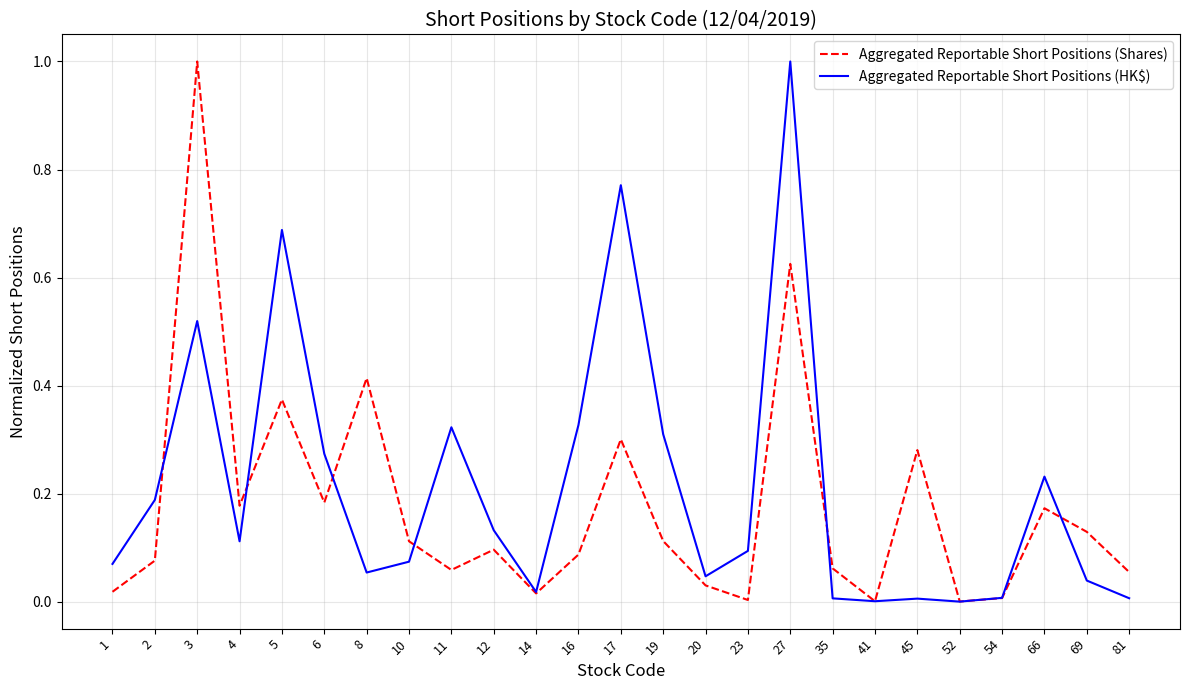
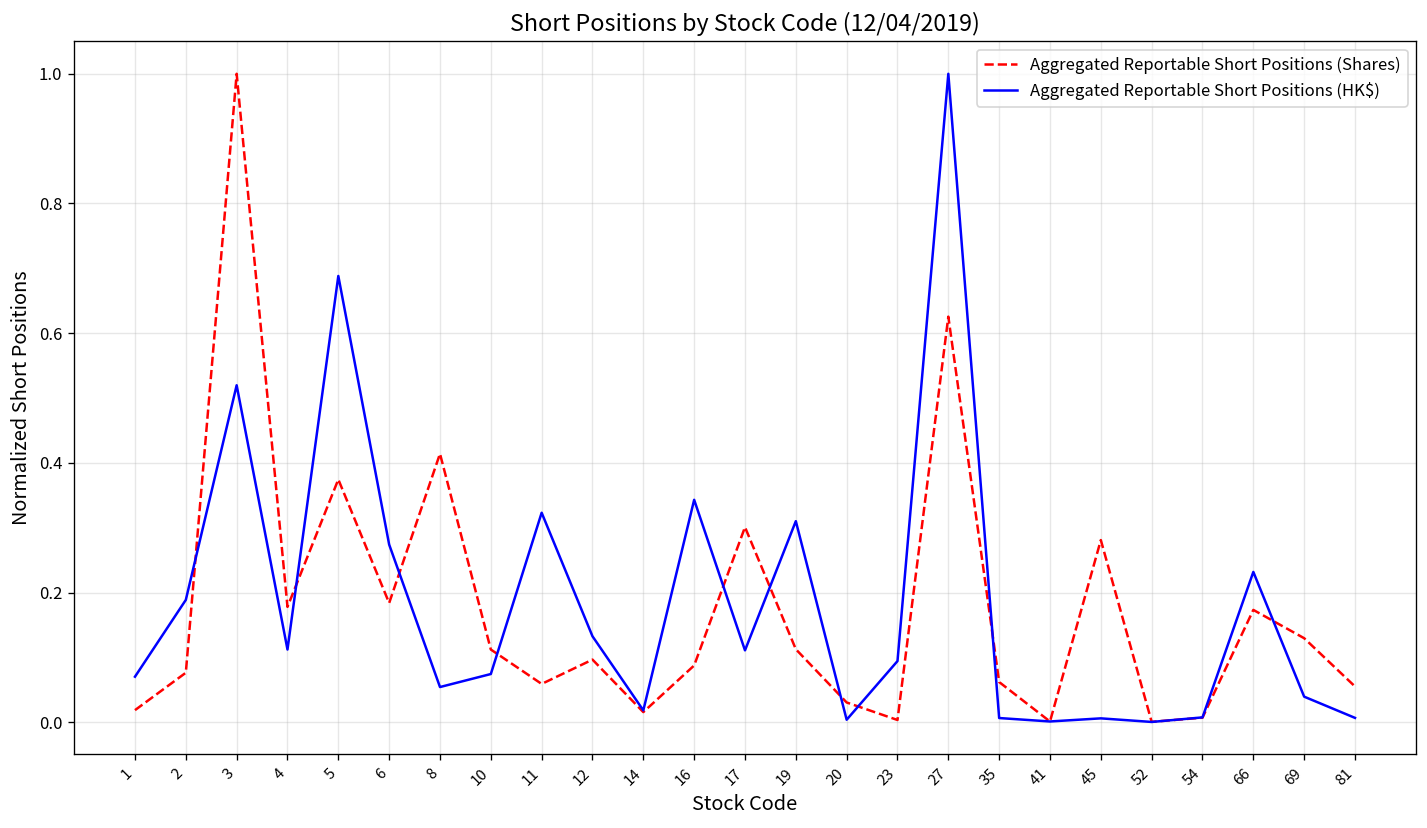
  {
    "Aggregated Reportable Short Positions (Shares)": {
      "1": 0.02,
      "2": 0.08,
      "3": 1.00,
      "4": 0.18,
      "5": 0.37,
      "6": 0.18,
      "8": 0.41,
      "10": 0.11,
      "11": 0.06,
      "12": 0.10,
      "16": 0.09,
      "17": 0.30,
      "19": 0.11,
      "20": 0.03,
      "23": 0.00,
      "27": 0.63,
      "35": 0.06,
      "45": 0.28,
      "66": 0.17,
      "69": 0.13,
      "81": 0.06
    },
    "Aggregated Reportable Short Positions (HK$)": {
      "1": 0.07,
      "2": 0.19,
      "3": 0.52,
      "4": 0.11,
      "5": 0.69,
      "6": 0.27,
      "8": 0.05,
      "10": 0.07,
      "11": 0.32,
      "12": 0.13,
-     "16": 0.33,
-     "17": 0.77,
+     "16": 0.34,
+     "17": 0.11,
      "19": 0.31,
-     "20": 0.05,
+     "20": 0.00,
      "23": 0.09,
      "27": 1.00,
      "35": 0.01,
      "45": 0.01,
      "66": 0.23,
      "69": 0.04,
      "81": 0.01
    }
  }
